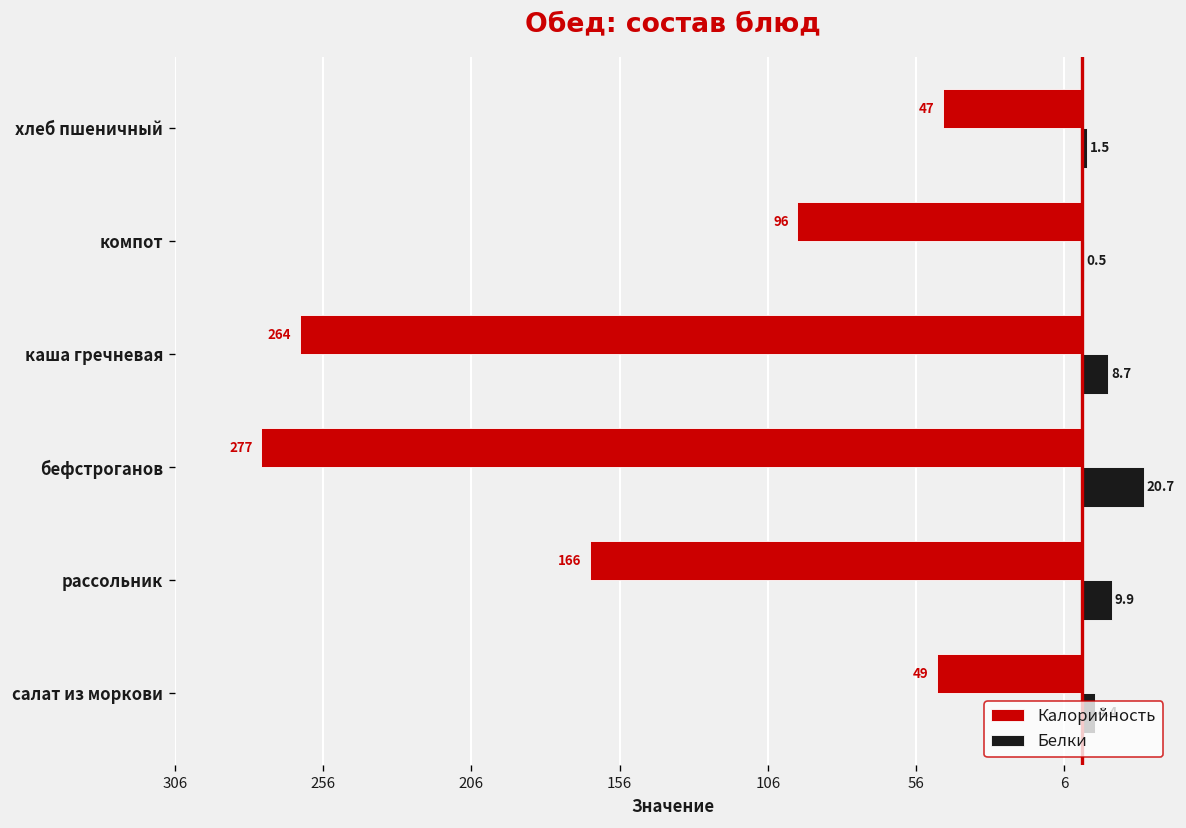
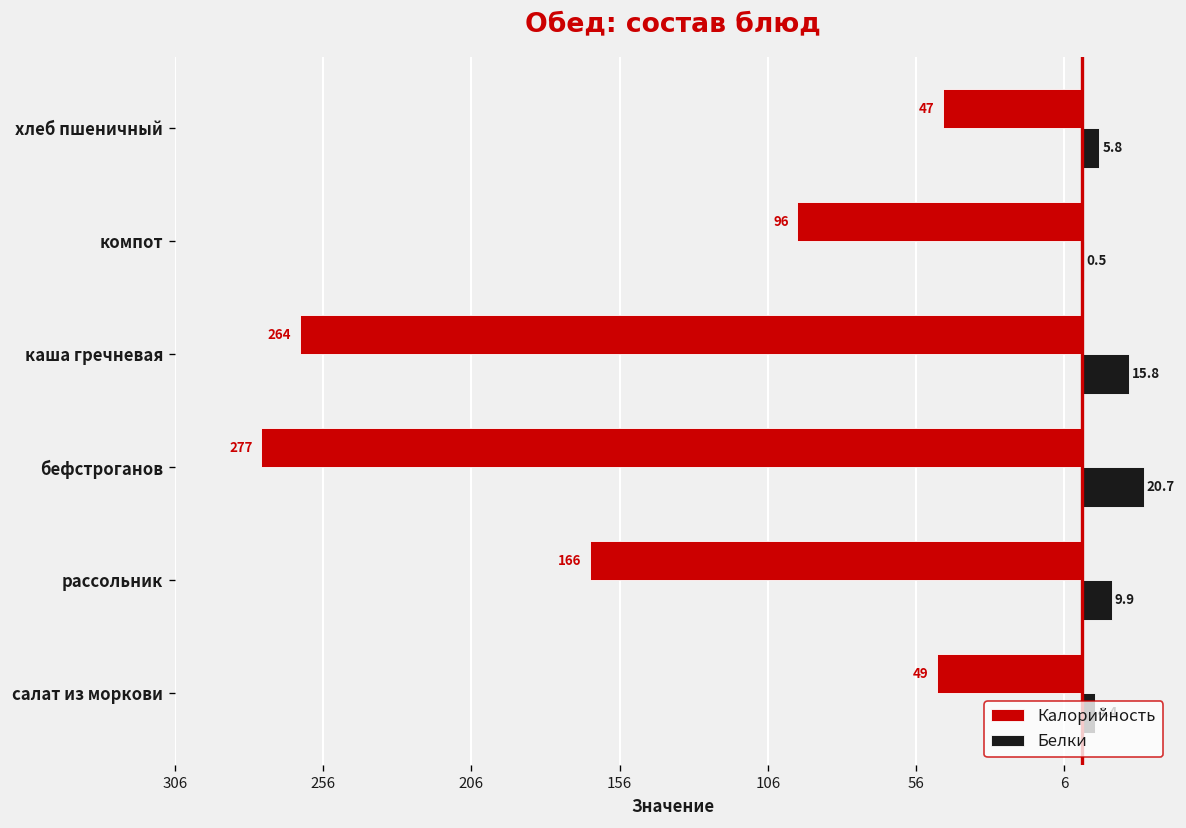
  {
    "Белки": {
-     "хлеб пшеничный": 1.5,
+     "хлеб пшеничный": 5.8,
      "компот": 0.5,
-     "каша гречневая": 8.7,
+     "каша гречневая": 15.8,
      "бефстроганов": 20.7,
      "рассольник": 9.9
    }
  }
